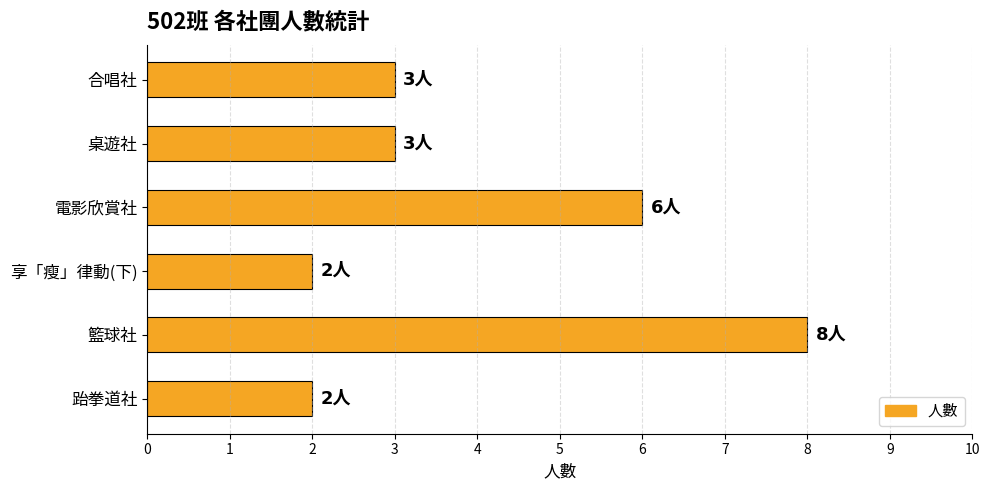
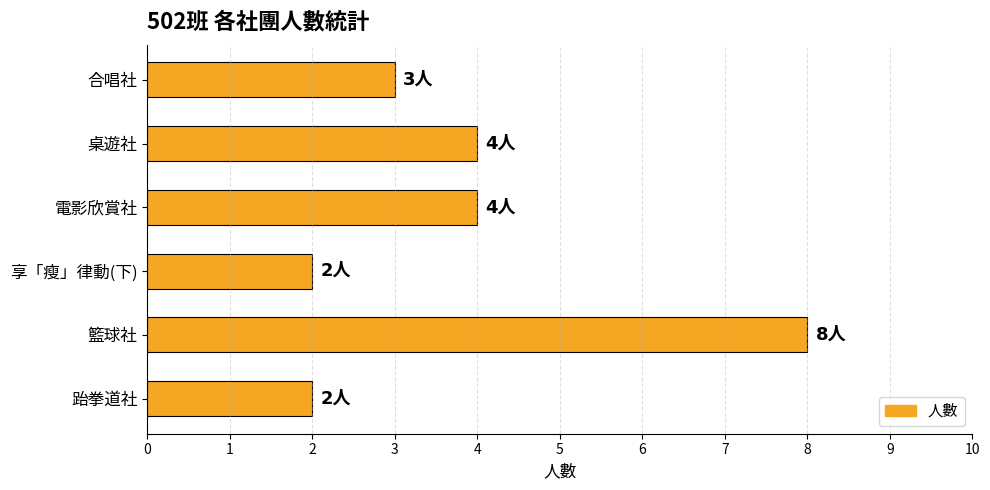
  {
    "合唱社": "3人",
-   "桌遊社": "3人",
-   "電影欣賞社": "6人",
+   "桌遊社": "4人",
+   "電影欣賞社": "4人",
    "享「瘦」律動(下)": "2人",
    "籃球社": "8人",
    "跆拳道社": "2人"
  }
